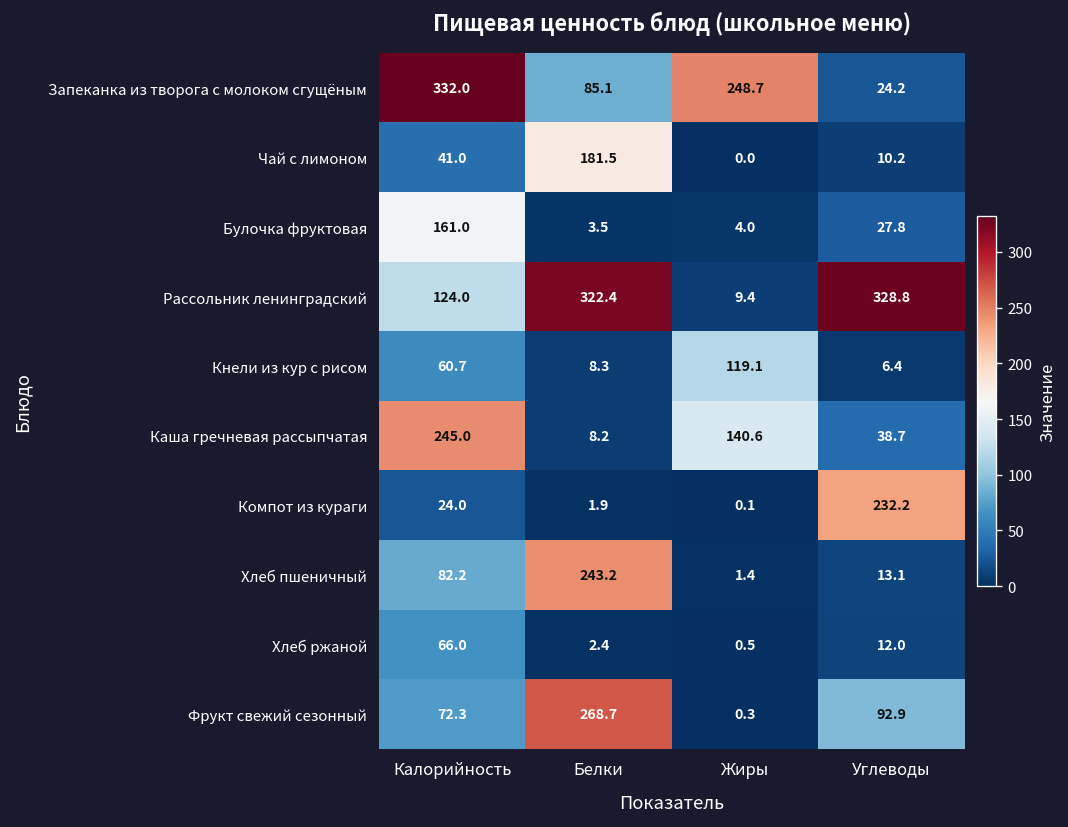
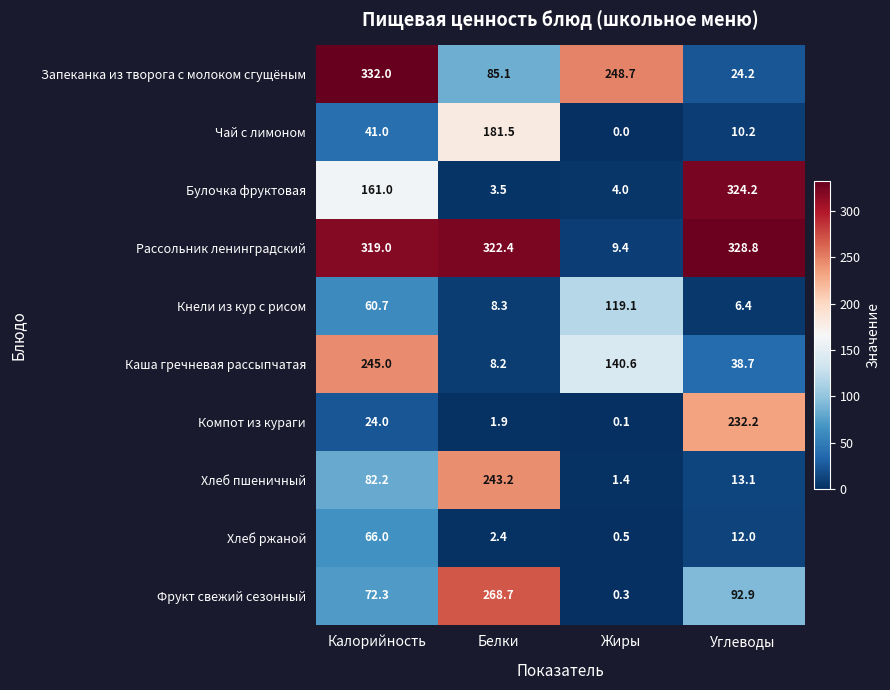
  {
    "Запеканка из творога с молоком сгущёным": {
      "Калорийность": 332.0,
      "Белки": 85.1,
      "Жиры": 248.7,
      "Углеводы": 24.2
    },
    "Чай с лимоном": {
      "Калорийность": 41.0,
      "Белки": 181.5,
      "Жиры": 0.0,
      "Углеводы": 10.2
    },
    "Булочка фруктовая": {
      "Калорийность": 161.0,
      "Белки": 3.5,
      "Жиры": 4.0,
-     "Углеводы": 27.8
+     "Углеводы": 324.2
    },
    "Рассольник ленинградский": {
-     "Калорийность": 124.0,
+     "Калорийность": 319.0,
      "Белки": 322.4,
      "Жиры": 9.4,
      "Углеводы": 328.8
    },
    "Кнели из кур с рисом": {
      "Калорийность": 60.7,
      "Белки": 8.3,
      "Жиры": 119.1,
      "Углеводы": 6.4
    },
    "Каша гречневая рассыпчатая": {
      "Калорийность": 245.0,
      "Белки": 8.2,
      "Жиры": 140.6,
      "Углеводы": 38.7
    },
    "Компот из кураги": {
      "Калорийность": 24.0,
      "Белки": 1.9,
      "Жиры": 0.1,
      "Углеводы": 232.2
    },
    "Хлеб пшеничный": {
      "Калорийность": 82.2,
      "Белки": 243.2,
      "Жиры": 1.4,
      "Углеводы": 13.1
    },
    "Хлеб ржаной": {
      "Калорийность": 66.0,
      "Белки": 2.4,
      "Жиры": 0.5,
      "Углеводы": 12.0
    },
    "Фрукт свежий сезонный": {
      "Калорийность": 72.3,
      "Белки": 268.7,
      "Жиры": 0.3,
      "Углеводы": 92.9
    }
  }
